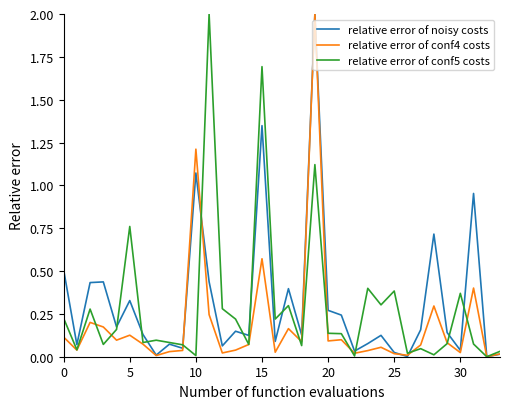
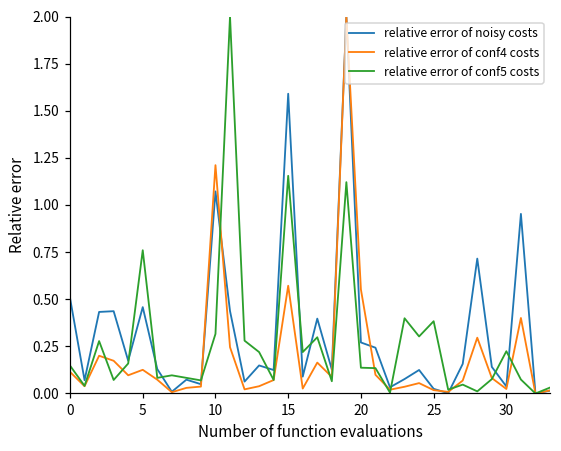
  {
    "relative error of noisy costs": {
      "0": 0.51,
-     "5": 0.33,
+     "5": 0.46,
      "10": 1.07,
-     "15": 1.35,
+     "15": 1.59,
      "20": 0.27
    },
    "relative error of conf4 costs": {
      "0": 0.11,
      "5": 0.13,
      "10": 1.21,
      "15": 0.57,
-     "20": 0.09
+     "20": 0.55
    },
    "relative error of conf5 costs": {
-     "0": 0.22,
+     "0": 0.15,
      "5": 0.76,
-     "10": 0.01,
-     "15": 1.69,
+     "10": 0.32,
+     "15": 1.15,
      "20": 0.14,
      "25": 0.38,
-     "30": 0.37
+     "30": 0.22
    }
  }
